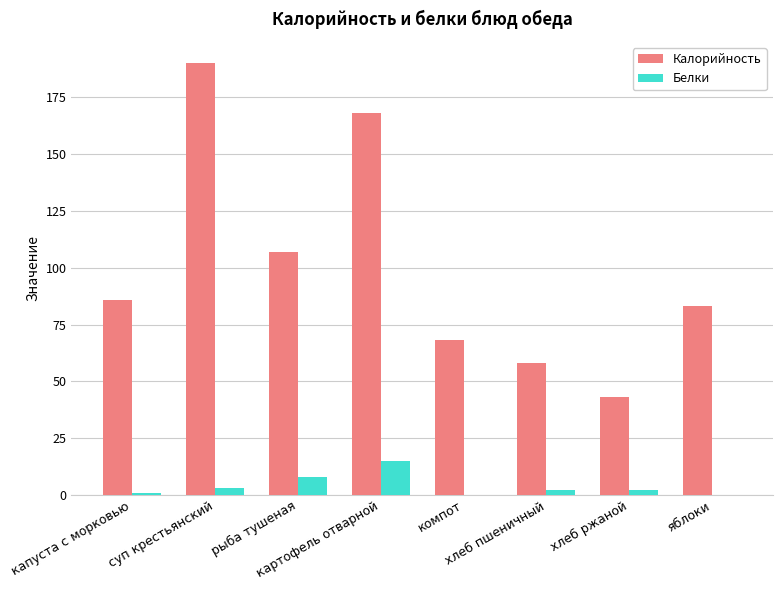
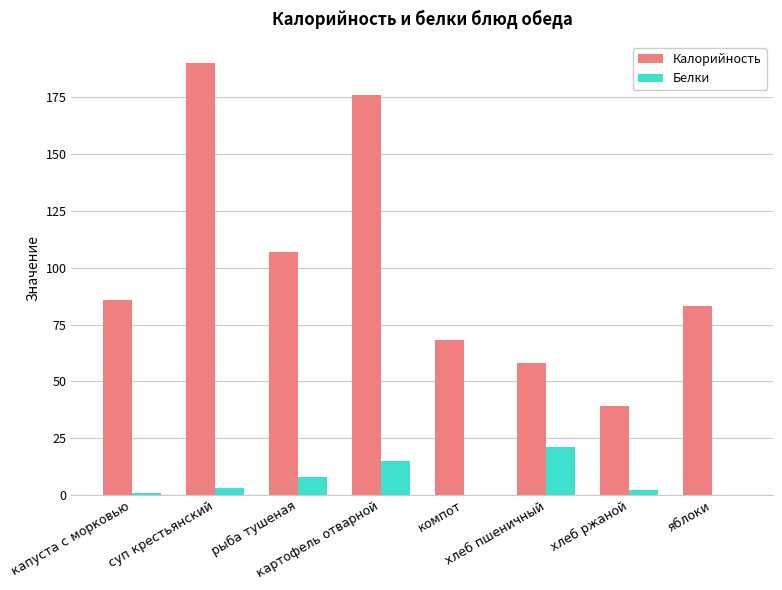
  {
    "Калорийность": {
      "капуста с морковью": 86,
      "суп крестьянский": 190,
      "рыба тушеная": 107,
-     "картофель отварной": 168,
+     "картофель отварной": 176,
      "компот": 68,
      "хлеб пшеничный": 58,
-     "хлеб ржаной": 43,
+     "хлеб ржаной": 39,
      "яблоки": 83
    },
    "Белки": {
      "суп крестьянский": 3,
      "рыба тушеная": 8,
      "картофель отварной": 15,
      "компот": 0,
-     "хлеб пшеничный": 2,
+     "хлеб пшеничный": 21,
      "хлеб ржаной": 2,
      "яблоки": 0
    }
  }
